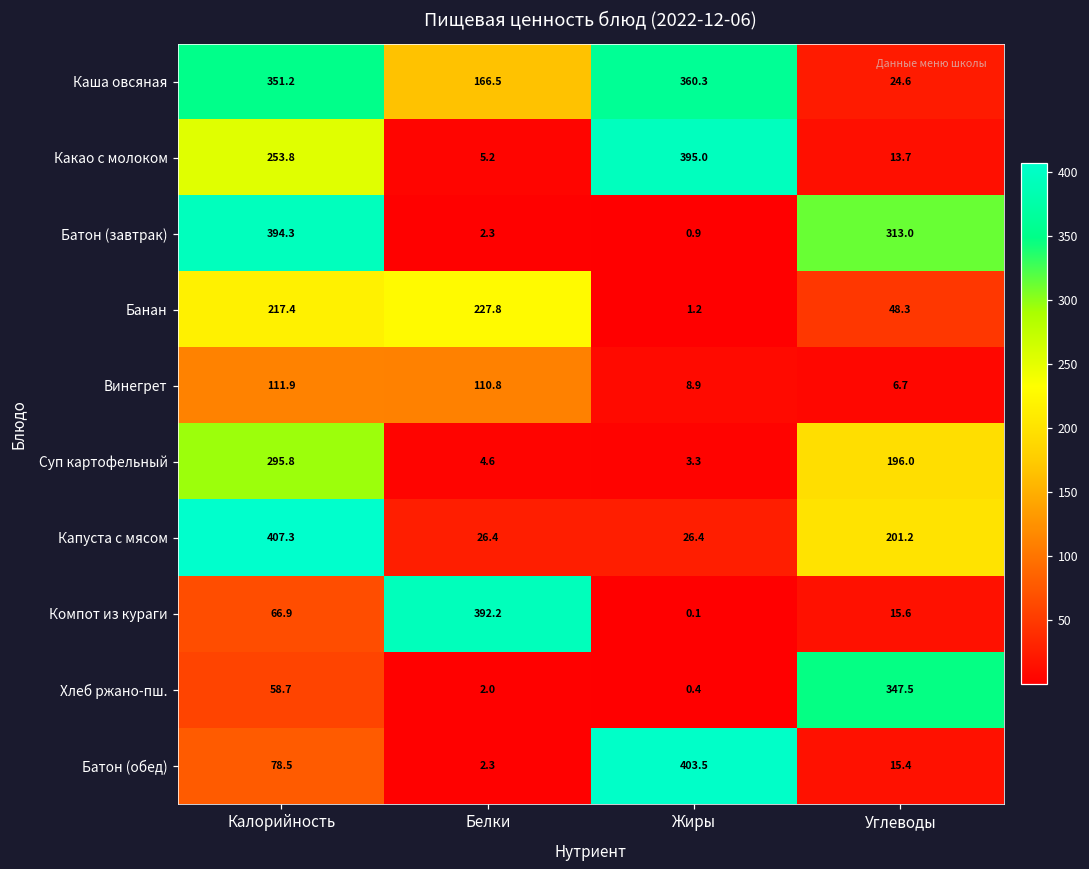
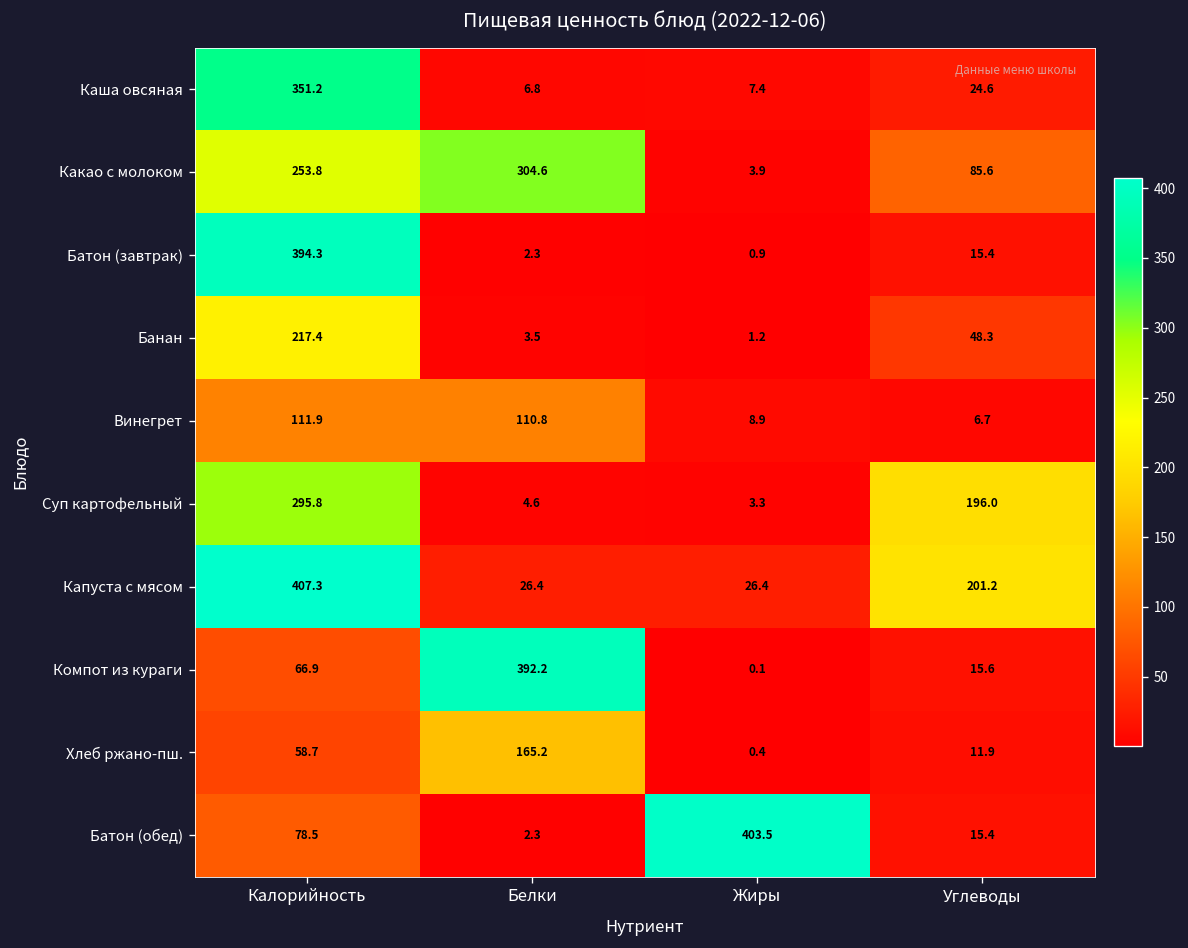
  {
    "Каша овсяная": {
      "Калорийность": 351.2,
-     "Белки": 166.5,
-     "Жиры": 360.3
+     "Белки": 6.8,
+     "Жиры": 7.4
    },
    "Какао с молоком": {
      "Калорийность": 253.8,
-     "Белки": 5.2,
-     "Жиры": 395.0,
-     "Углеводы": 13.7
+     "Белки": 304.6,
+     "Жиры": 3.9,
+     "Углеводы": 85.6
    },
    "Батон (завтрак)": {
      "Калорийность": 394.3,
      "Белки": 2.3,
      "Жиры": 0.9,
-     "Углеводы": 313.0
+     "Углеводы": 15.4
    },
    "Банан": {
      "Калорийность": 217.4,
-     "Белки": 227.8,
+     "Белки": 3.5,
      "Жиры": 1.2,
      "Углеводы": 48.3
    },
    "Винегрет": {
      "Калорийность": 111.9,
      "Белки": 110.8,
      "Жиры": 8.9,
      "Углеводы": 6.7
    },
    "Суп картофельный": {
      "Калорийность": 295.8,
      "Белки": 4.6,
      "Жиры": 3.3,
      "Углеводы": 196.0
    },
    "Капуста с мясом": {
      "Калорийность": 407.3,
      "Белки": 26.4,
      "Жиры": 26.4,
      "Углеводы": 201.2
    },
    "Компот из кураги": {
      "Калорийность": 66.9,
      "Белки": 392.2,
      "Жиры": 0.1,
      "Углеводы": 15.6
    },
    "Хлеб ржано-пш.": {
      "Калорийность": 58.7,
-     "Белки": 2.0,
+     "Белки": 165.2,
      "Жиры": 0.4,
-     "Углеводы": 347.5
+     "Углеводы": 11.9
    },
    "Батон (обед)": {
      "Калорийность": 78.5,
      "Белки": 2.3,
      "Жиры": 403.5,
      "Углеводы": 15.4
    }
  }
